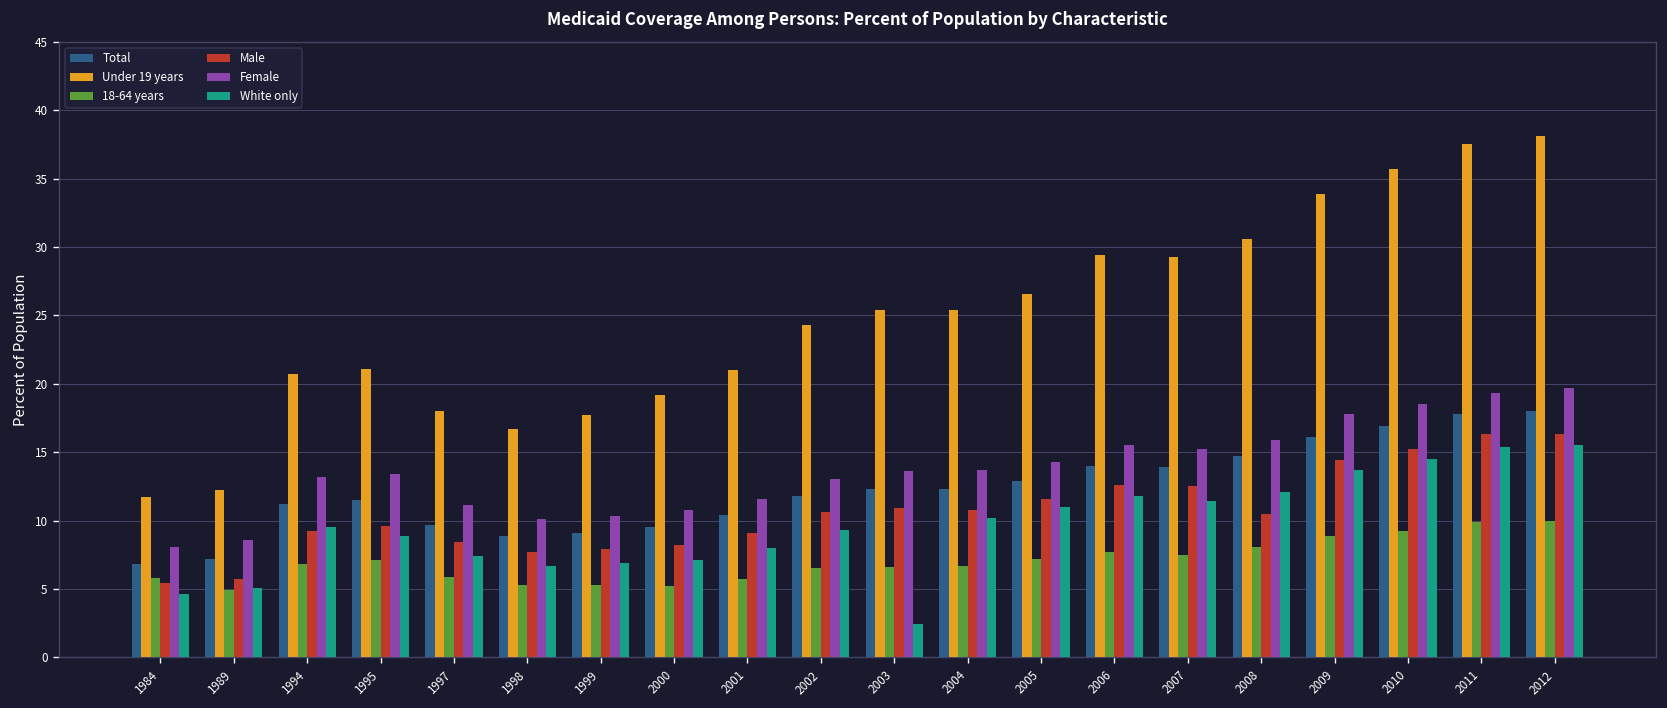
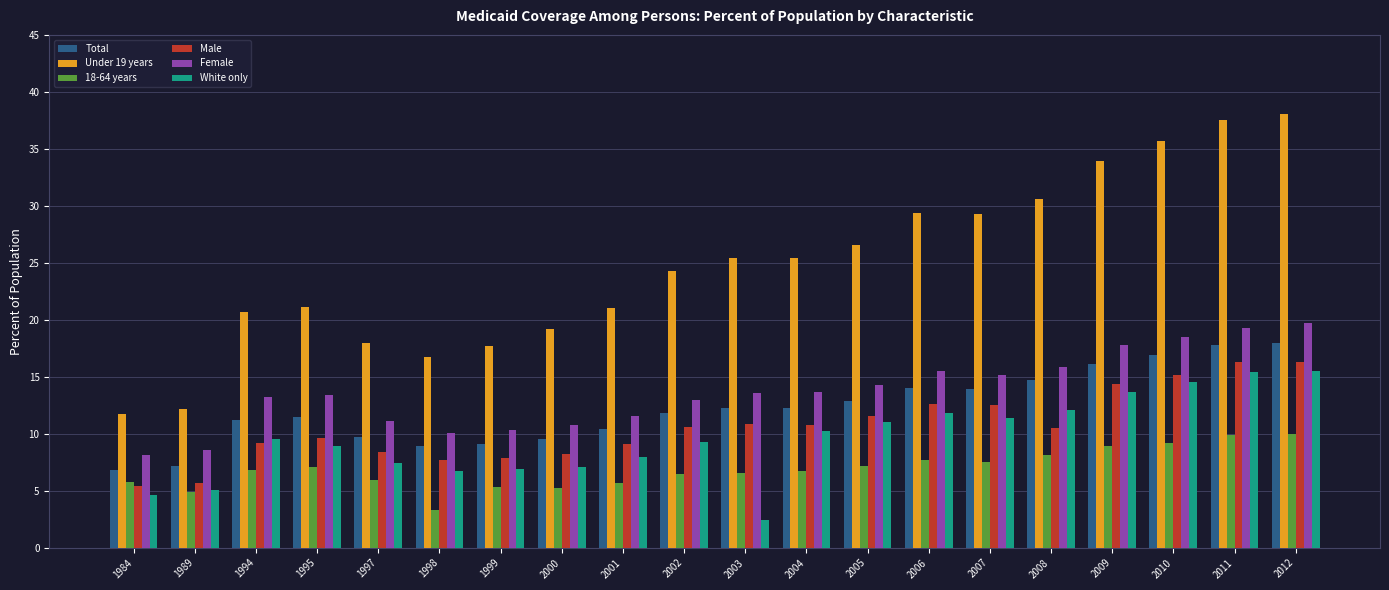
  {
    "Total": {
      "1984": 6.8,
      "1989": 7.2,
      "1994": 11.2,
      "1995": 11.5,
      "1997": 9.7,
      "1998": 8.9,
      "1999": 9.1,
      "2000": 9.5,
      "2001": 10.4,
      "2002": 11.8,
      "2003": 12.3,
      "2004": 12.3,
      "2005": 12.9,
      "2006": 14.0,
      "2007": 13.9,
      "2008": 14.7,
      "2009": 16.1,
      "2010": 16.9,
      "2011": 17.8,
      "2012": 18.0
    },
    "Under 19 years": {
      "1984": 11.7,
      "1989": 12.2,
      "1994": 20.7,
      "1995": 21.1,
      "1997": 18.0,
      "1998": 16.7,
      "1999": 17.7,
      "2000": 19.2,
      "2001": 21.0,
      "2002": 24.3,
      "2003": 25.4,
      "2004": 25.4,
      "2005": 26.6,
      "2006": 29.4,
      "2007": 29.3,
      "2008": 30.6,
      "2009": 33.9,
      "2010": 35.7,
      "2011": 37.5,
      "2012": 38.1
    },
    "18-64 years": {
      "1984": 5.8,
      "1989": 4.9,
      "1994": 6.8,
      "1995": 7.1,
      "1997": 5.9,
-     "1998": 5.3,
+     "1998": 3.3,
      "1999": 5.3,
      "2000": 5.2,
      "2001": 5.7,
      "2002": 6.5,
      "2003": 6.6,
      "2004": 6.7,
      "2005": 7.2,
      "2006": 7.7,
      "2007": 7.5,
      "2008": 8.1,
      "2009": 8.9,
      "2010": 9.2,
      "2011": 9.9,
      "2012": 10.0
    },
    "Male": {
      "1984": 5.4,
      "1989": 5.7,
      "1994": 9.2,
      "1995": 9.6,
      "1997": 8.4,
      "1998": 7.7,
      "1999": 7.9,
      "2000": 8.2,
      "2001": 9.1,
      "2002": 10.6,
      "2003": 10.9,
      "2004": 10.8,
      "2005": 11.6,
      "2006": 12.6,
      "2007": 12.5,
      "2008": 10.5,
      "2009": 14.4,
      "2010": 15.2,
      "2011": 16.3,
      "2012": 16.3
    },
    "Female": {
      "1984": 8.1,
      "1989": 8.6,
      "1994": 13.2,
      "1995": 13.4,
      "1997": 11.1,
      "1998": 10.1,
      "1999": 10.3,
      "2000": 10.8,
      "2001": 11.6,
      "2002": 13.0,
      "2003": 13.6,
      "2004": 13.7,
      "2005": 14.3,
      "2006": 15.5,
      "2007": 15.2,
      "2008": 15.9,
      "2009": 17.8,
      "2010": 18.5,
      "2011": 19.3,
      "2012": 19.7
    },
    "White only": {
      "1984": 4.6,
      "1989": 5.1,
      "1994": 9.5,
      "1995": 8.9,
      "1997": 7.4,
      "1998": 6.7,
      "1999": 6.9,
      "2000": 7.1,
      "2001": 8.0,
      "2002": 9.3,
      "2003": 2.4,
      "2004": 10.2,
      "2005": 11.0,
      "2006": 11.8,
      "2007": 11.4,
      "2008": 12.1,
      "2009": 13.7,
      "2010": 14.5,
      "2011": 15.4,
      "2012": 15.5
    }
  }
